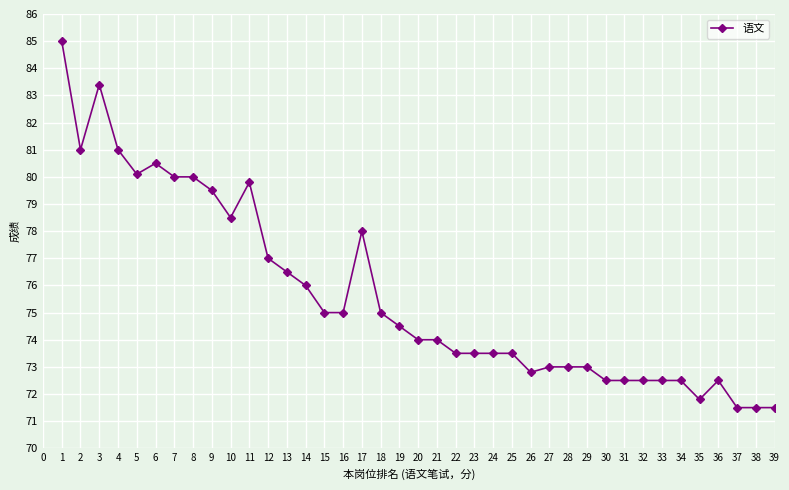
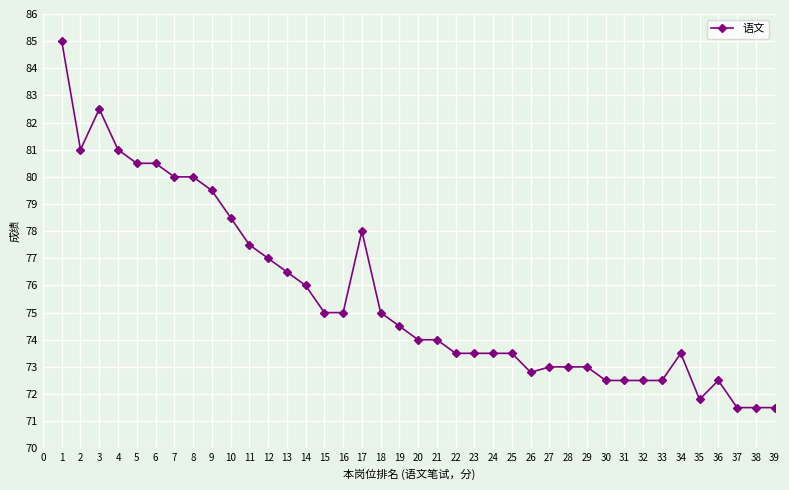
  {
    "1": 85.0,
    "2": 81.0,
-   "3": 83.4,
+   "3": 82.5,
    "4": 81.0,
-   "5": 80.1,
+   "5": 80.5,
    "6": 80.5,
    "7": 80.0,
    "8": 80.0,
    "9": 79.5,
    "10": 78.5,
-   "11": 79.8,
+   "11": 77.5,
    "12": 77.0,
    "13": 76.5,
    "14": 76.0,
    "15": 75.0,
    "16": 75.0,
    "17": 78.0,
    "18": 75.0,
    "19": 74.5,
    "20": 74.0,
    "21": 74.0,
    "22": 73.5,
    "23": 73.5,
    "24": 73.5,
    "25": 73.5,
    "26": 72.8,
    "27": 73.0,
    "28": 73.0,
    "29": 73.0,
    "30": 72.5,
    "31": 72.5,
    "32": 72.5,
    "33": 72.5,
-   "34": 72.5,
+   "34": 73.5,
    "35": 71.8,
    "36": 72.5,
    "37": 71.5,
    "38": 71.5,
    "39": 71.5
  }
